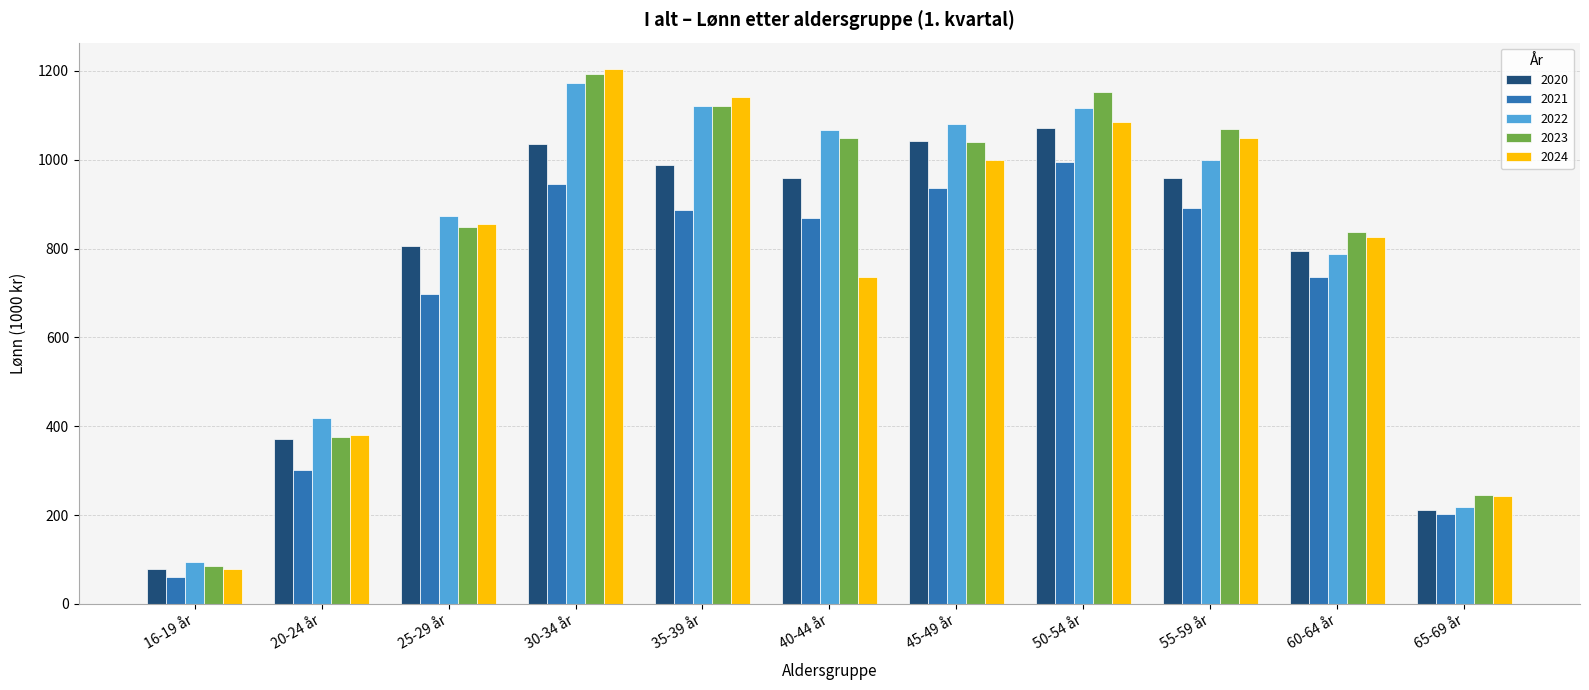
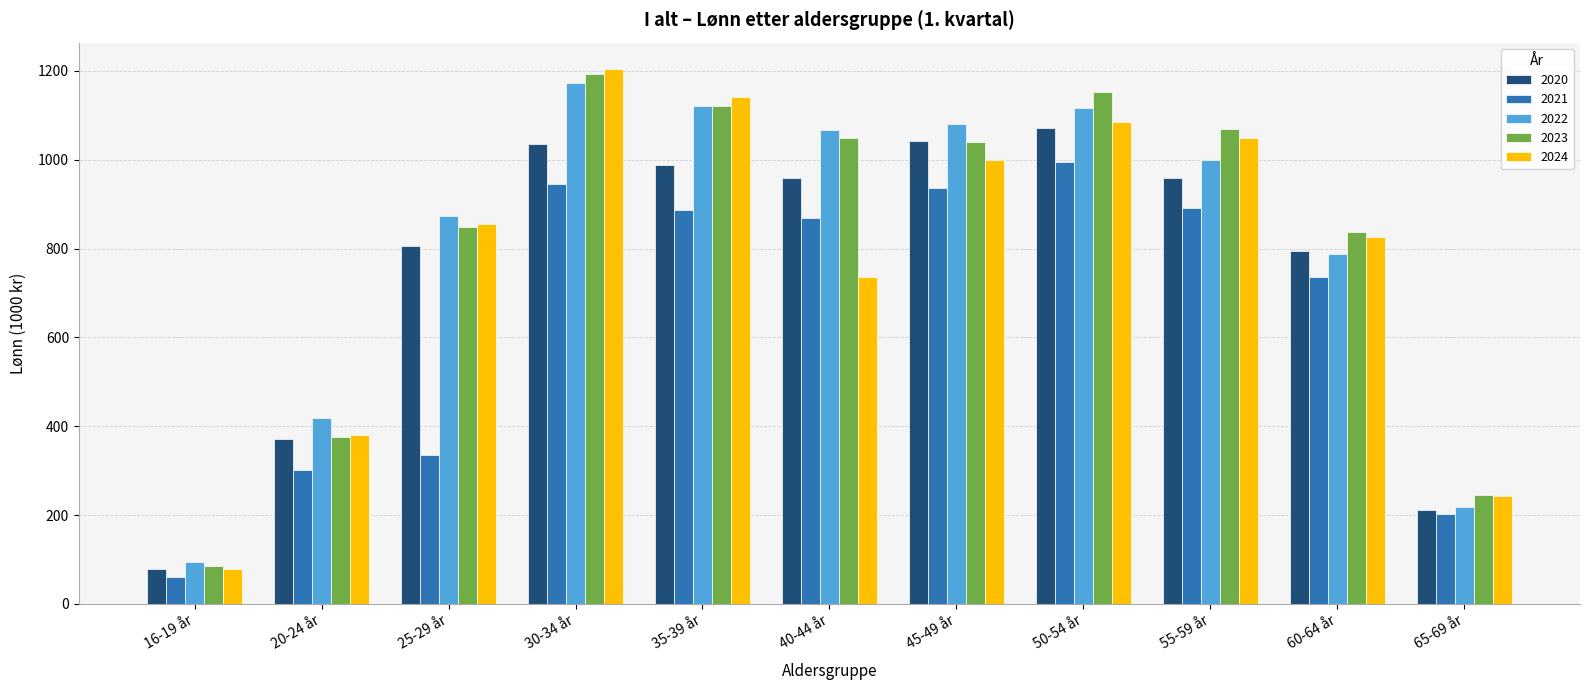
  {
    "2020": {
      "16-19 år": 80,
      "20-24 år": 370,
      "25-29 år": 810,
      "30-34 år": 1040,
      "35-39 år": 990,
      "40-44 år": 960,
      "45-49 år": 1040,
      "50-54 år": 1070,
      "55-59 år": 960,
      "60-64 år": 790,
      "65-69 år": 210
    },
    "2021": {
      "16-19 år": 60,
      "20-24 år": 300,
-     "25-29 år": 700,
+     "25-29 år": 340,
      "30-34 år": 940,
      "35-39 år": 890,
      "40-44 år": 870,
      "45-49 år": 940,
      "50-54 år": 990,
      "55-59 år": 890,
      "60-64 år": 740,
      "65-69 år": 200
    },
    "2022": {
      "16-19 år": 90,
      "20-24 år": 420,
      "25-29 år": 870,
      "30-34 år": 1170,
      "35-39 år": 1120,
      "40-44 år": 1070,
      "45-49 år": 1080,
      "50-54 år": 1120,
      "55-59 år": 1000,
      "60-64 år": 790,
      "65-69 år": 220
    },
    "2023": {
      "16-19 år": 90,
      "20-24 år": 380,
      "25-29 år": 850,
      "30-34 år": 1190,
      "35-39 år": 1120,
      "40-44 år": 1050,
      "45-49 år": 1040,
      "50-54 år": 1150,
      "55-59 år": 1070,
      "60-64 år": 840,
      "65-69 år": 250
    },
    "2024": {
      "16-19 år": 80,
      "20-24 år": 380,
      "25-29 år": 860,
      "30-34 år": 1200,
      "35-39 år": 1140,
      "40-44 år": 740,
      "45-49 år": 1000,
      "50-54 år": 1080,
      "55-59 år": 1050,
      "60-64 år": 830,
      "65-69 år": 240
    }
  }
